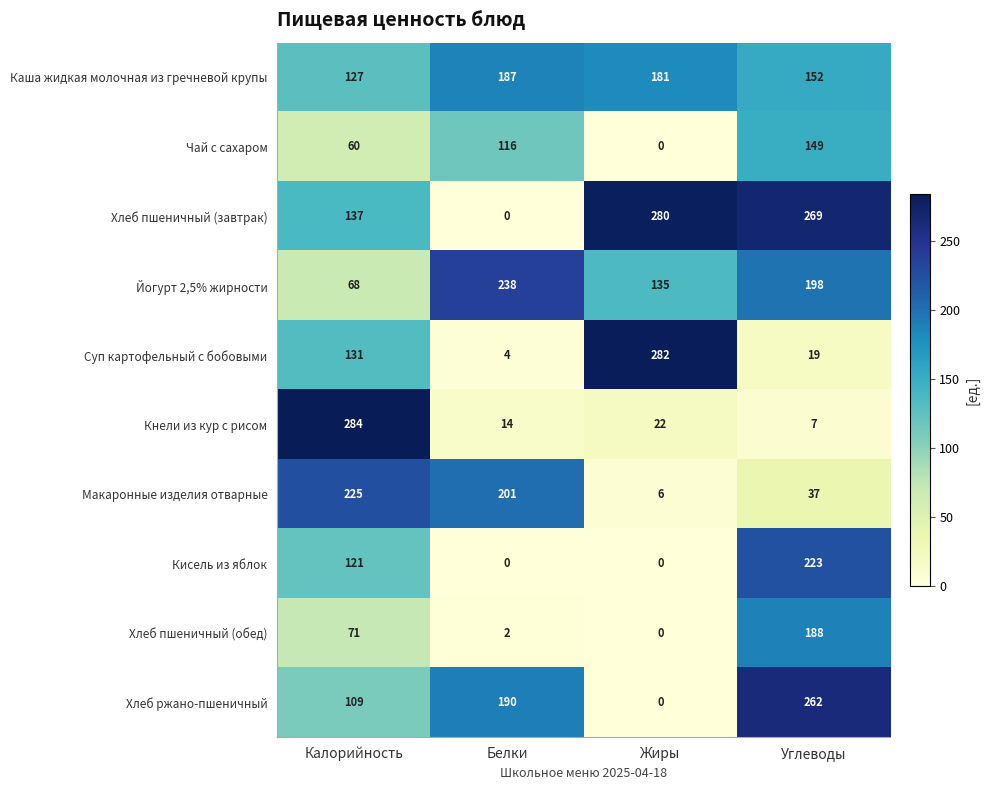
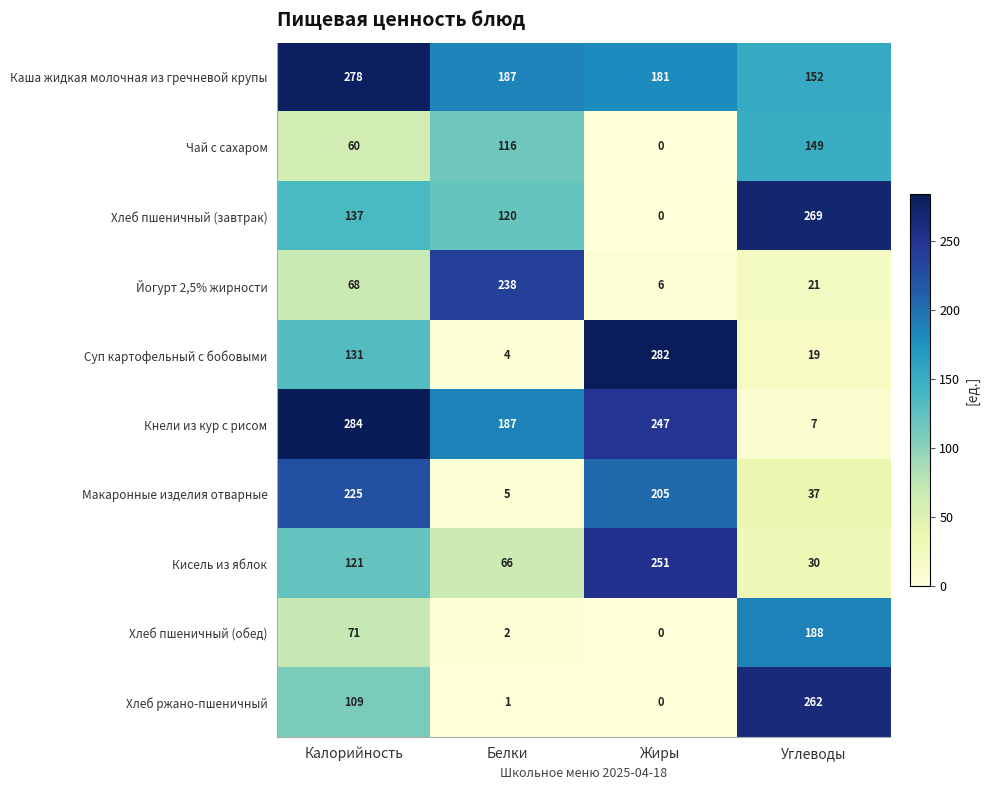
  {
    "Каша жидкая молочная из гречневой крупы": {
-     "Калорийность": 127,
+     "Калорийность": 278,
      "Белки": 187,
      "Жиры": 181,
      "Углеводы": 152
    },
    "Чай с сахаром": {
      "Калорийность": 60,
      "Белки": 116,
      "Жиры": 0,
      "Углеводы": 149
    },
    "Хлеб пшеничный (завтрак)": {
      "Калорийность": 137,
-     "Белки": 0,
-     "Жиры": 280,
+     "Белки": 120,
+     "Жиры": 0,
      "Углеводы": 269
    },
    "Йогурт 2,5% жирности": {
      "Калорийность": 68,
      "Белки": 238,
-     "Жиры": 135,
-     "Углеводы": 198
+     "Жиры": 6,
+     "Углеводы": 21
    },
    "Суп картофельный с бобовыми": {
      "Калорийность": 131,
      "Белки": 4,
      "Жиры": 282,
      "Углеводы": 19
    },
    "Кнели из кур с рисом": {
      "Калорийность": 284,
-     "Белки": 14,
-     "Жиры": 22,
+     "Белки": 187,
+     "Жиры": 247,
      "Углеводы": 7
    },
    "Макаронные изделия отварные": {
      "Калорийность": 225,
-     "Белки": 201,
-     "Жиры": 6,
+     "Белки": 5,
+     "Жиры": 205,
      "Углеводы": 37
    },
    "Кисель из яблок": {
      "Калорийность": 121,
-     "Белки": 0,
-     "Жиры": 0,
-     "Углеводы": 223
+     "Белки": 66,
+     "Жиры": 251,
+     "Углеводы": 30
    },
    "Хлеб пшеничный (обед)": {
      "Калорийность": 71,
      "Белки": 2,
      "Жиры": 0,
      "Углеводы": 188
    },
    "Хлеб ржано-пшеничный": {
      "Калорийность": 109,
-     "Белки": 190,
+     "Белки": 1,
      "Жиры": 0,
      "Углеводы": 262
    }
  }
